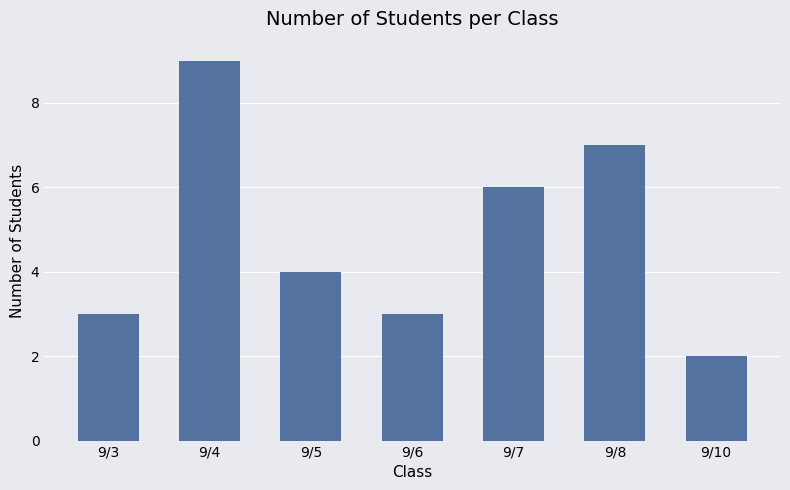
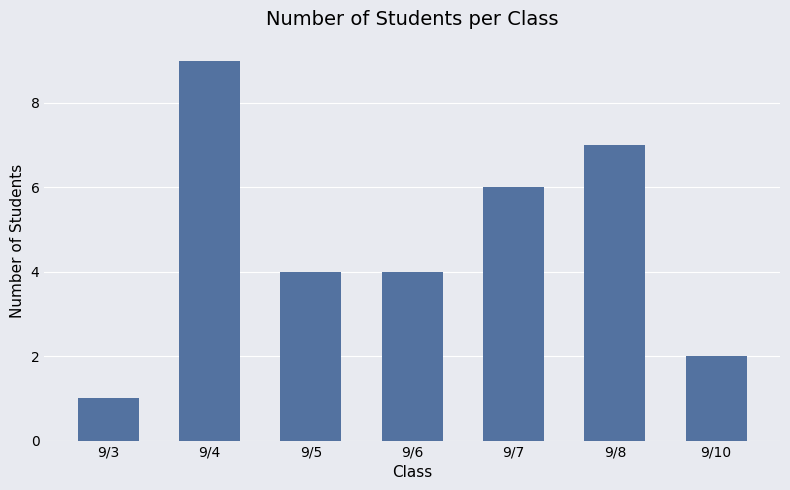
  {
-   "9/3": 3,
+   "9/3": 1,
    "9/4": 9,
    "9/5": 4,
-   "9/6": 3,
+   "9/6": 4,
    "9/7": 6,
    "9/8": 7,
    "9/10": 2
  }
